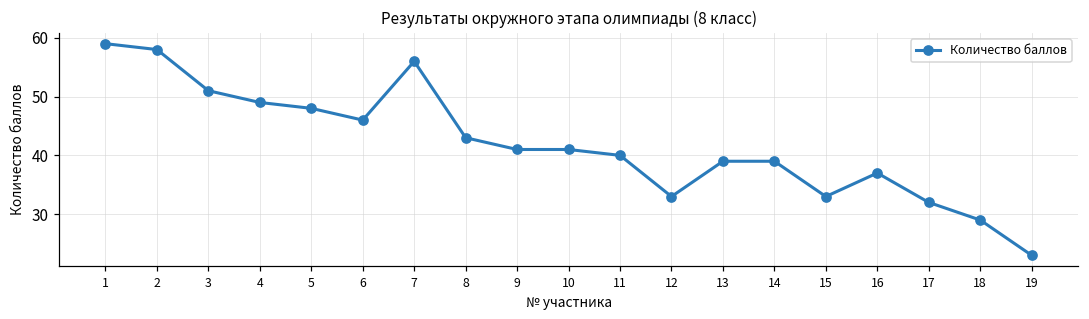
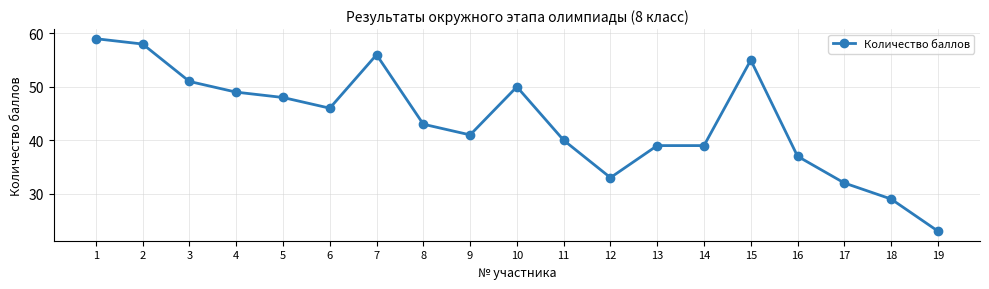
  {
    "1": 59,
    "2": 58,
    "3": 51,
    "4": 49,
    "5": 48,
    "6": 46,
    "7": 56,
    "8": 43,
    "9": 41,
-   "10": 41,
+   "10": 50,
    "11": 40,
    "12": 33,
    "13": 39,
    "14": 39,
-   "15": 33,
+   "15": 55,
    "16": 37,
    "17": 32,
    "18": 29,
    "19": 23
  }
